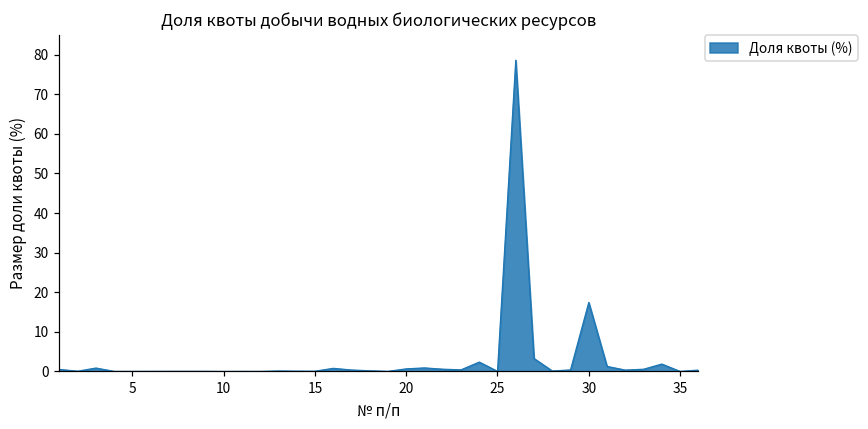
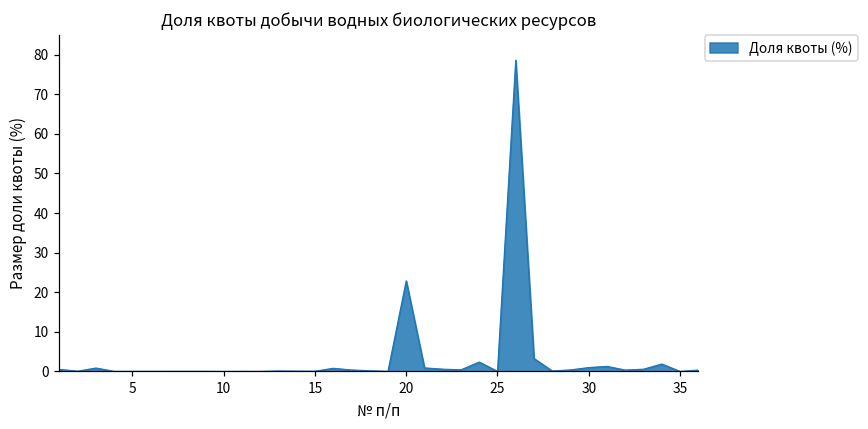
  {
    "5": 0,
    "10": 0,
    "15": 0,
-   "20": 1,
+   "20": 23,
    "25": 0,
-   "30": 17,
+   "30": 1,
    "35": 0
  }
